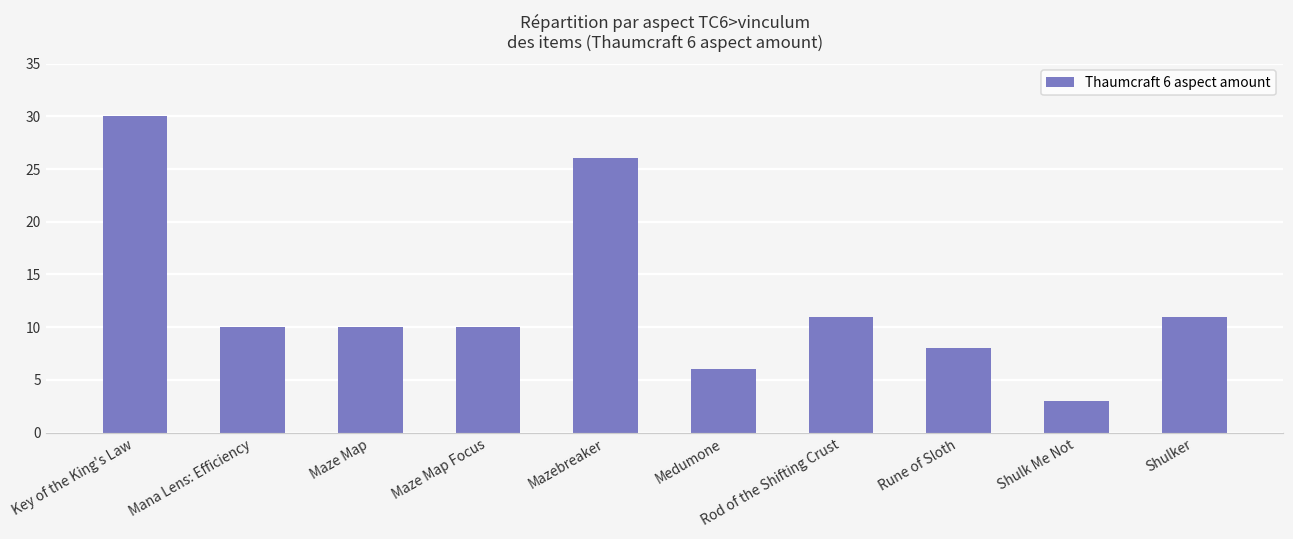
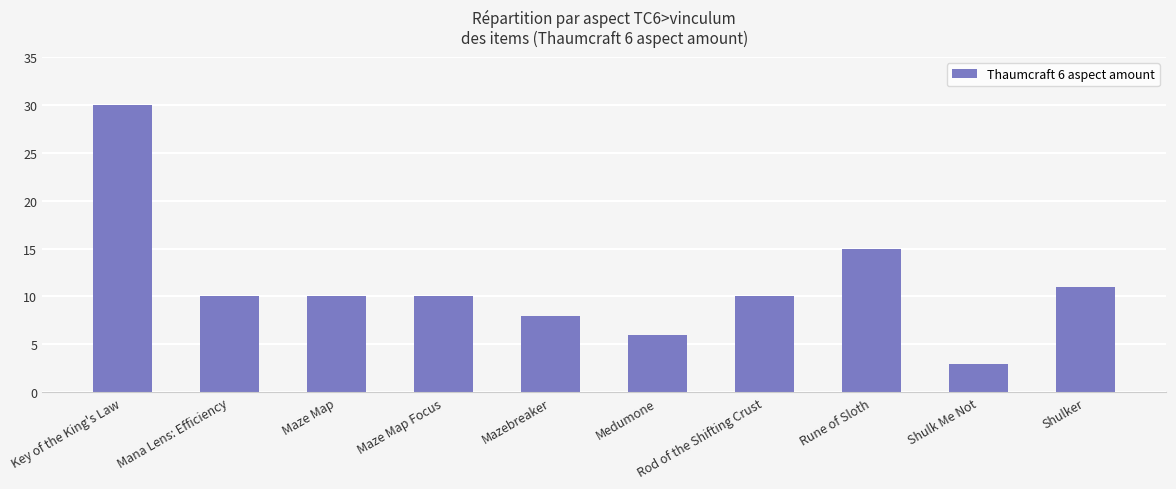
  {
    "Key of the King's Law": 30,
    "Mana Lens: Efficiency": 10,
    "Maze Map": 10,
    "Maze Map Focus": 10,
-   "Mazebreaker": 26,
+   "Mazebreaker": 8,
    "Medumone": 6,
-   "Rod of the Shifting Crust": 11,
-   "Rune of Sloth": 8,
+   "Rod of the Shifting Crust": 10,
+   "Rune of Sloth": 15,
    "Shulk Me Not": 3,
    "Shulker": 11
  }
